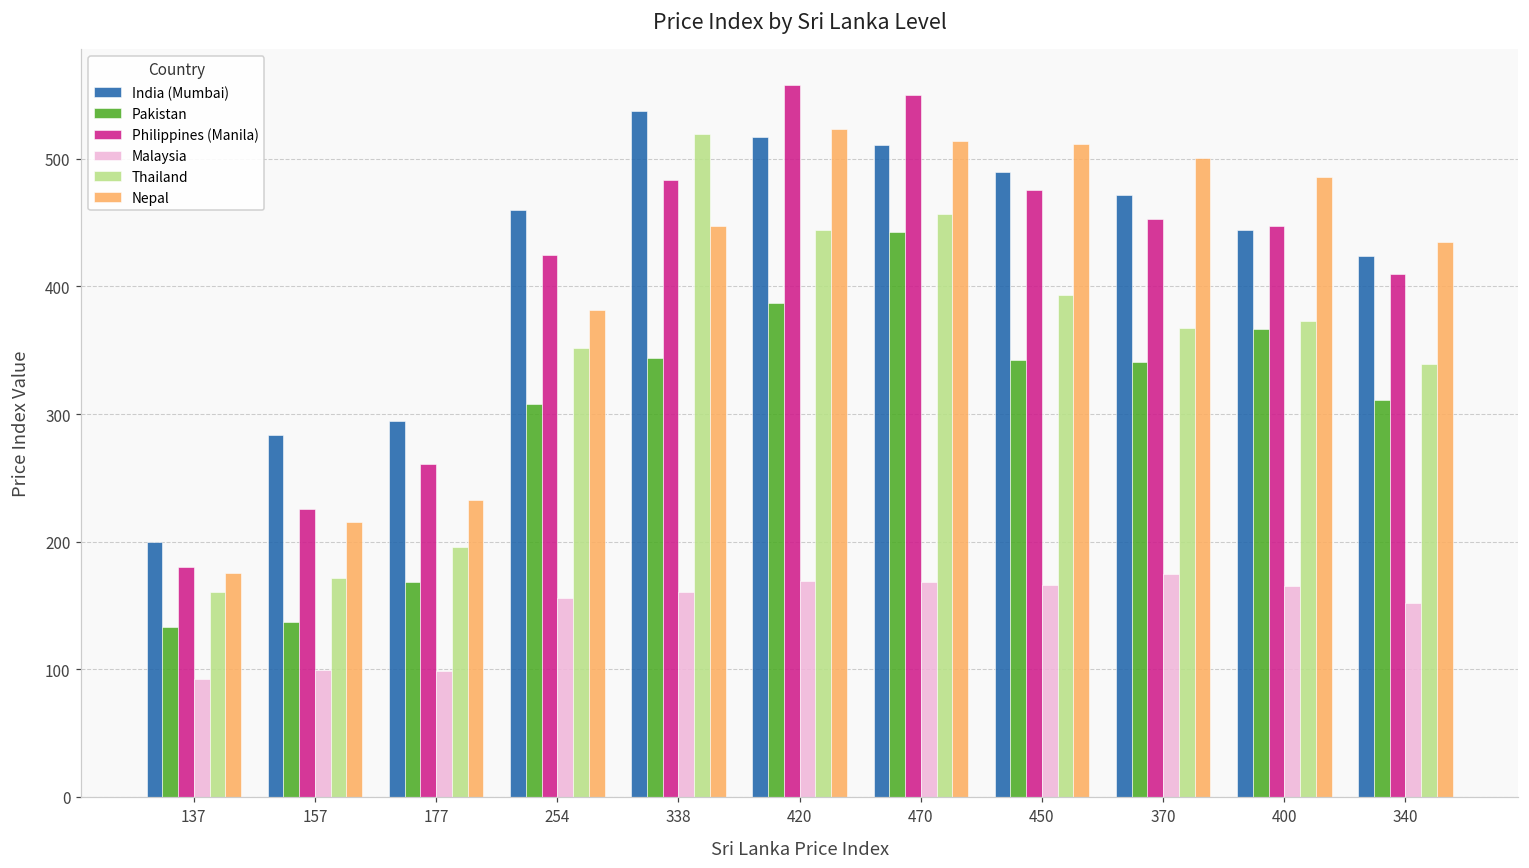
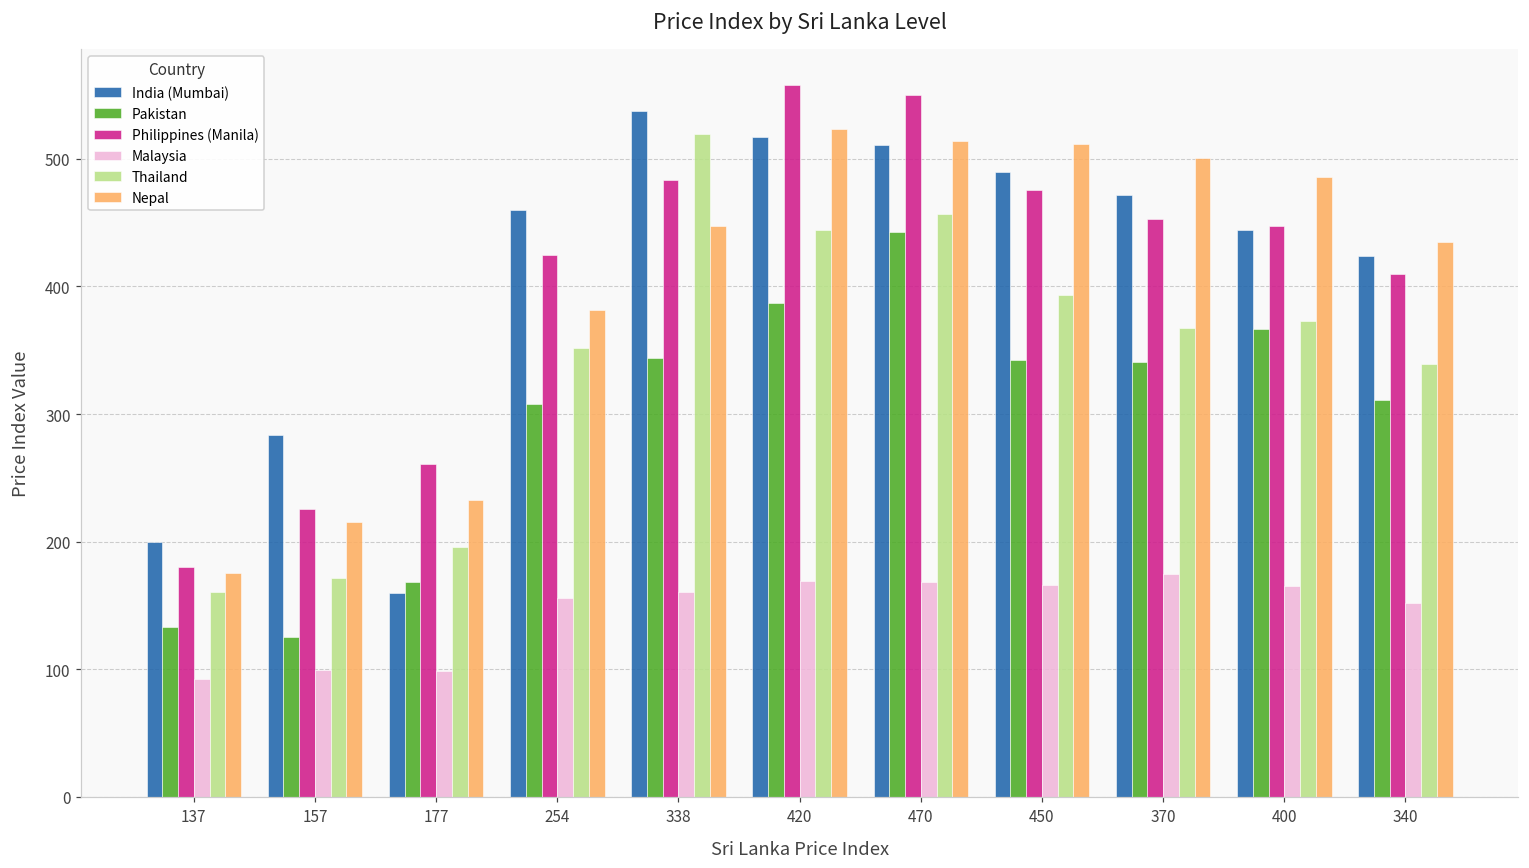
  {
    "India (Mumbai)": {
      "137": 200,
      "157": 284,
-     "177": 295,
+     "177": 160,
      "254": 460,
      "338": 538,
      "420": 517,
      "470": 511,
      "450": 489,
      "370": 472,
      "400": 444,
      "340": 424
    },
    "Pakistan": {
      "137": 133,
-     "157": 137,
+     "157": 125,
      "177": 169,
      "254": 308,
      "338": 344,
      "420": 387,
      "470": 443,
      "450": 343,
      "370": 340,
      "400": 367,
      "340": 311
    },
    "Philippines (Manila)": {
      "137": 180,
      "157": 226,
      "177": 261,
      "254": 425,
      "338": 483,
      "420": 558,
      "470": 550,
      "450": 475,
      "370": 453,
      "400": 447,
      "340": 410
    },
    "Malaysia": {
      "137": 92,
      "157": 99,
      "177": 98,
      "254": 156,
      "338": 161,
      "420": 169,
      "470": 169,
      "450": 166,
      "370": 175,
      "400": 166,
      "340": 152
    },
    "Thailand": {
      "137": 161,
      "157": 171,
      "177": 196,
      "254": 351,
      "338": 520,
      "420": 445,
      "470": 457,
      "450": 393,
      "370": 367,
      "400": 373,
      "340": 339
    },
    "Nepal": {
      "137": 176,
      "157": 215,
      "177": 233,
      "254": 382,
      "338": 447,
      "420": 523,
      "470": 514,
      "450": 512,
      "370": 500,
      "400": 486,
      "340": 435
    }
  }
